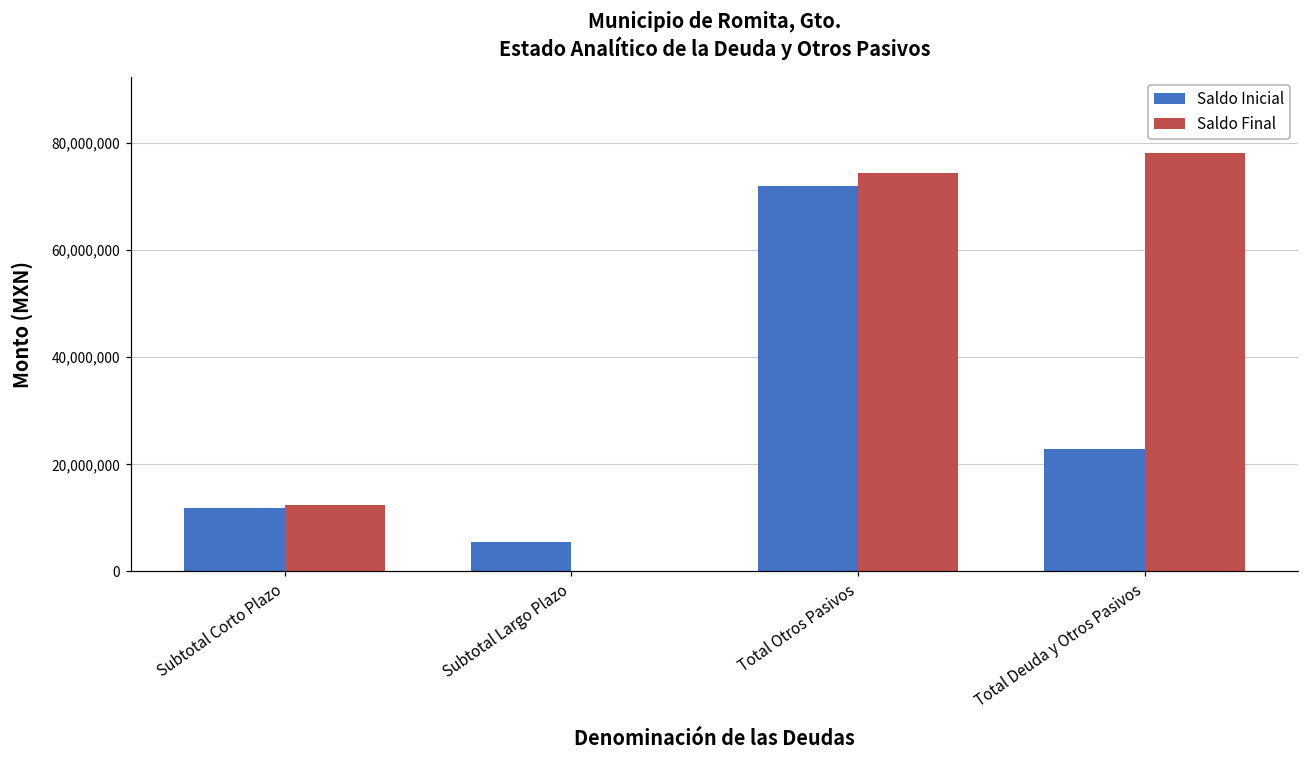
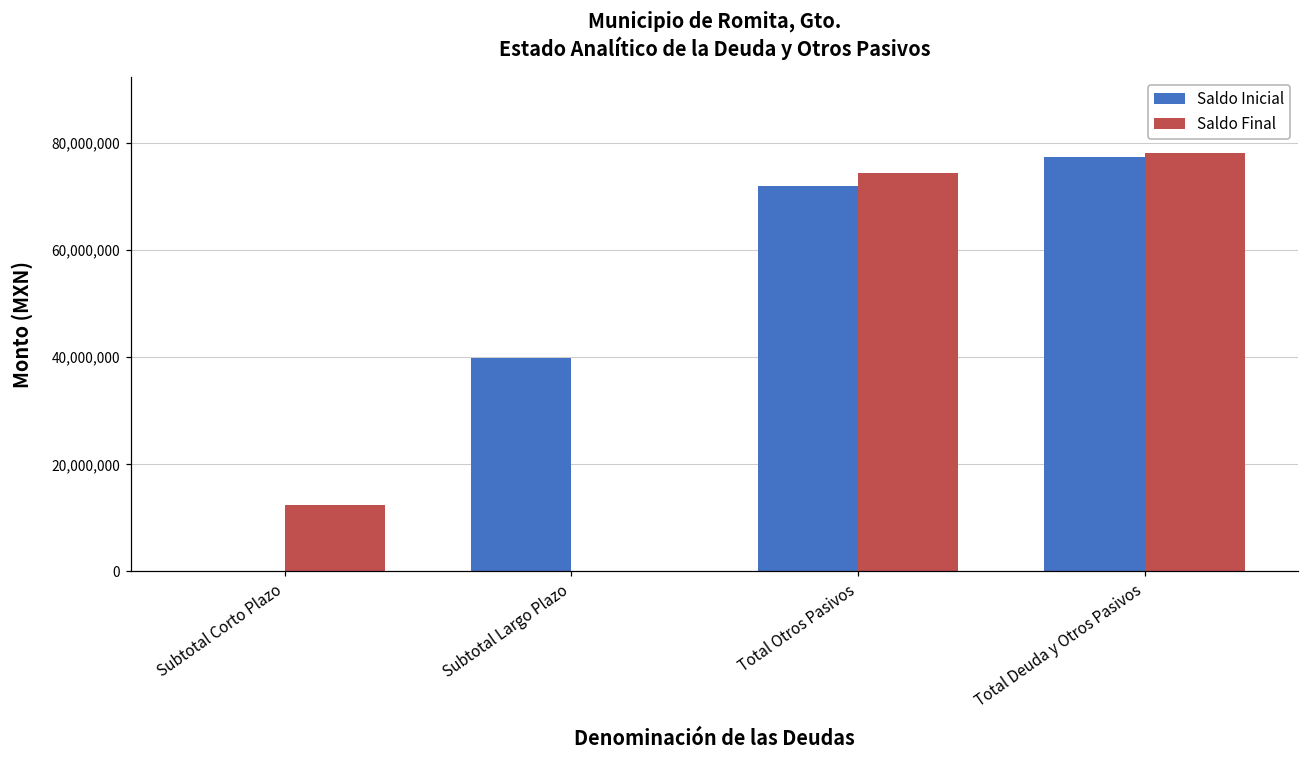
  {
    "Saldo Inicial": {
-     "Subtotal Corto Plazo": "12,000,000",
-     "Subtotal Largo Plazo": "6,000,000",
+     "Subtotal Corto Plazo": "0",
+     "Subtotal Largo Plazo": "40,000,000",
      "Total Otros Pasivos": "72,000,000",
-     "Total Deuda y Otros Pasivos": "23,000,000"
+     "Total Deuda y Otros Pasivos": "77,000,000"
    },
    "Saldo Final": {
      "Subtotal Corto Plazo": "12,000,000",
      "Subtotal Largo Plazo": "0",
      "Total Otros Pasivos": "74,000,000",
      "Total Deuda y Otros Pasivos": "78,000,000"
    }
  }
